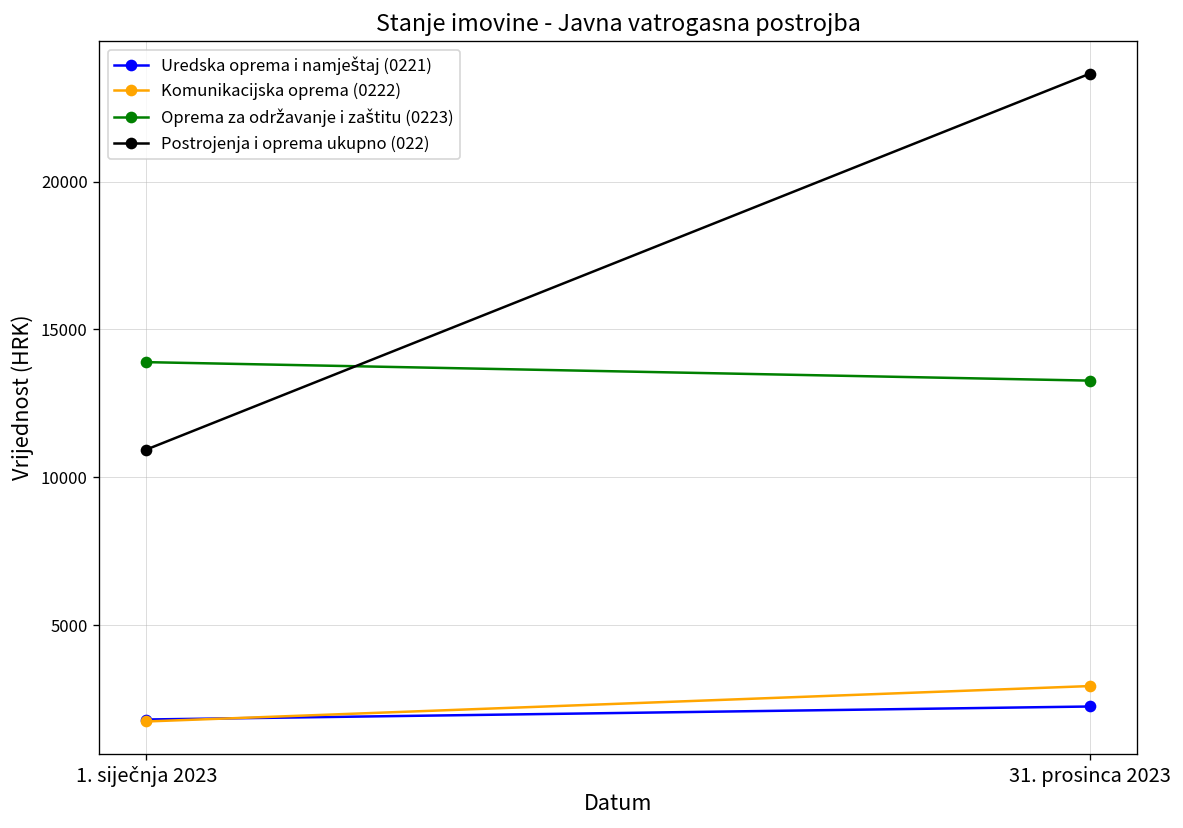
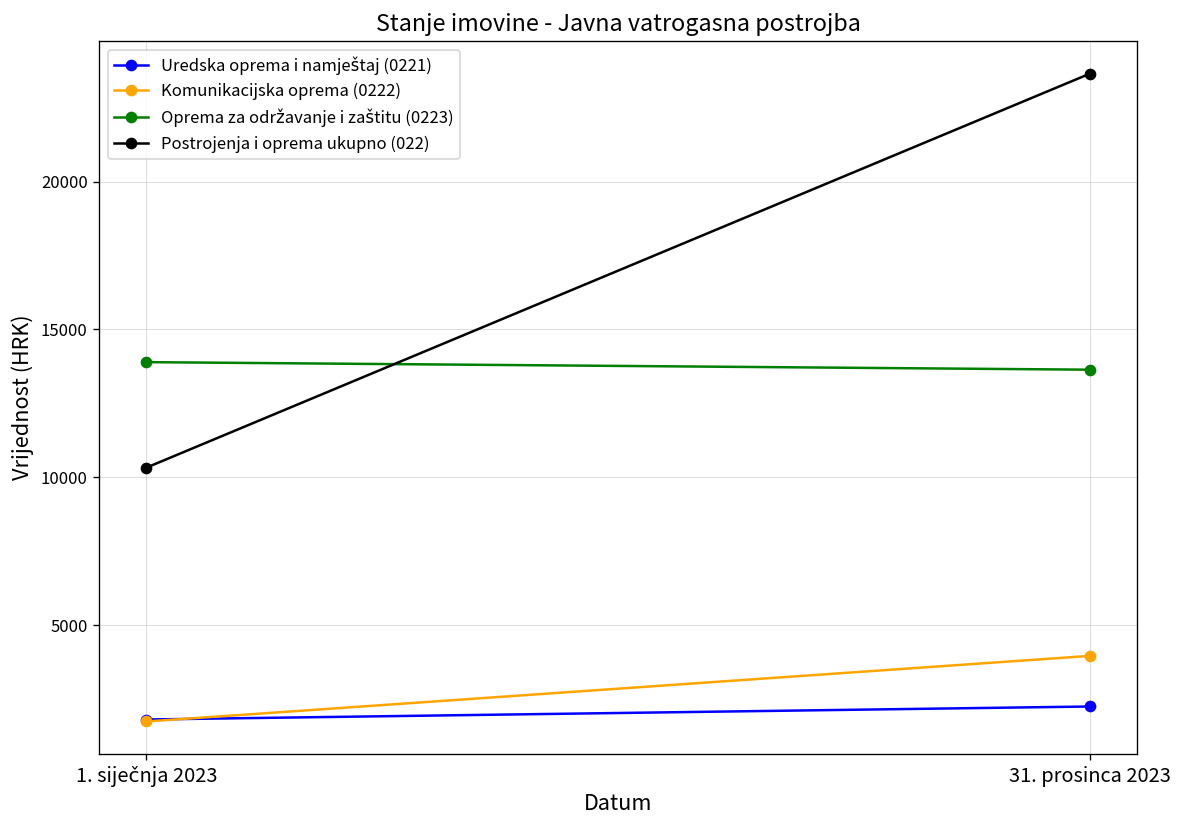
  {
    "Uredska oprema i namještaj (0221)": {
      "31. prosinca 2023": 2300
    },
    "Komunikacijska oprema (0222)": {
-     "31. prosinca 2023": 2900
+     "31. prosinca 2023": 4000
    },
    "Oprema za održavanje i zaštitu (0223)": {
      "1. siječnja 2023": 13900,
-     "31. prosinca 2023": 13300
+     "31. prosinca 2023": 13600
    },
    "Postrojenja i oprema ukupno (022)": {
-     "1. siječnja 2023": 10900,
+     "1. siječnja 2023": 10300,
      "31. prosinca 2023": 23600
    }
  }
